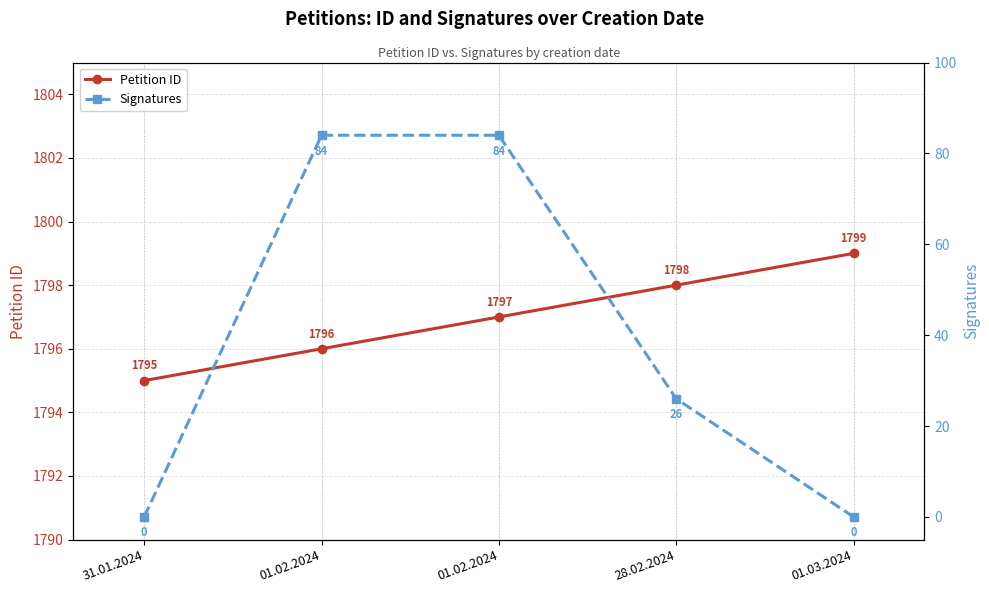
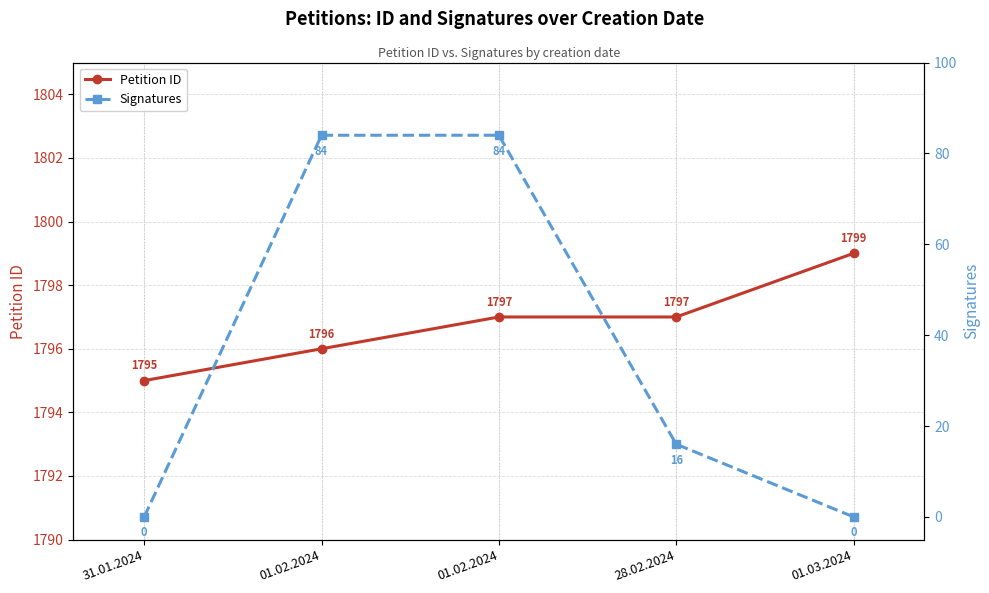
  {
    "Petition ID": {
      "31.01.2024": 1795,
-     "28.02.2024": 1798,
+     "28.02.2024": 1797,
      "01.03.2024": 1799
    },
    "Signatures": {
      "31.01.2024": 0,
-     "28.02.2024": 26,
+     "28.02.2024": 16,
      "01.03.2024": 0
    }
  }
